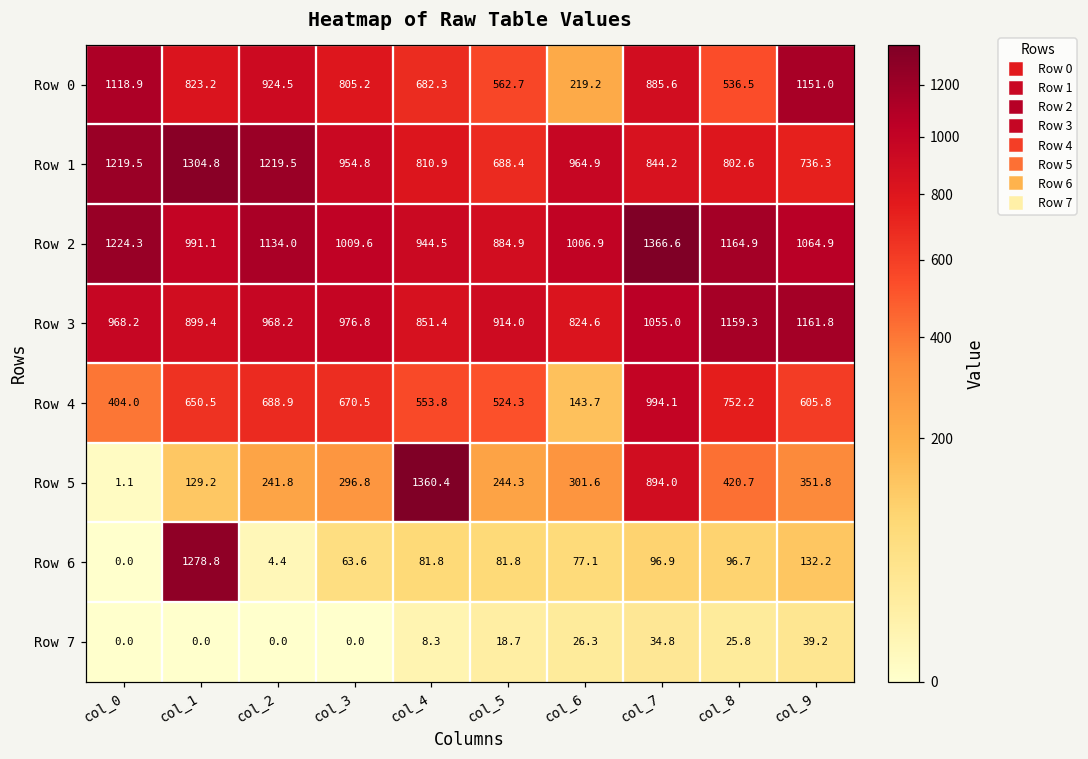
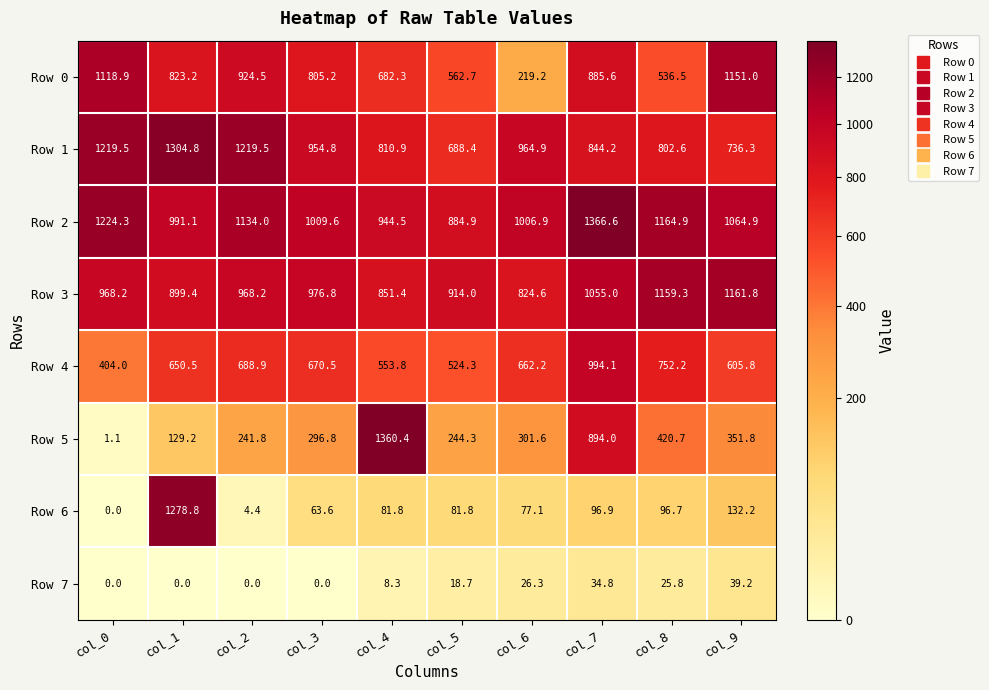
  {
    "Row 0": {
      "col_0": 1118.9,
      "col_1": 823.2,
      "col_2": 924.5,
      "col_3": 805.2,
      "col_4": 682.3,
      "col_5": 562.7,
      "col_6": 219.2,
      "col_7": 885.6,
      "col_8": 536.5,
      "col_9": 1151.0
    },
    "Row 1": {
      "col_0": 1219.5,
      "col_1": 1304.8,
      "col_2": 1219.5,
      "col_3": 954.8,
      "col_4": 810.9,
      "col_5": 688.4,
      "col_6": 964.9,
      "col_7": 844.2,
      "col_8": 802.6,
      "col_9": 736.3
    },
    "Row 2": {
      "col_0": 1224.3,
      "col_1": 991.1,
      "col_2": 1134.0,
      "col_3": 1009.6,
      "col_4": 944.5,
      "col_5": 884.9,
      "col_6": 1006.9,
      "col_7": 1366.6,
      "col_8": 1164.9,
      "col_9": 1064.9
    },
    "Row 3": {
      "col_0": 968.2,
      "col_1": 899.4,
      "col_2": 968.2,
      "col_3": 976.8,
      "col_4": 851.4,
      "col_5": 914.0,
      "col_6": 824.6,
      "col_7": 1055.0,
      "col_8": 1159.3,
      "col_9": 1161.8
    },
    "Row 4": {
      "col_0": 404.0,
      "col_1": 650.5,
      "col_2": 688.9,
      "col_3": 670.5,
      "col_4": 553.8,
      "col_5": 524.3,
-     "col_6": 143.7,
+     "col_6": 662.2,
      "col_7": 994.1,
      "col_8": 752.2,
      "col_9": 605.8
    },
    "Row 5": {
      "col_0": 1.1,
      "col_1": 129.2,
      "col_2": 241.8,
      "col_3": 296.8,
      "col_4": 1360.4,
      "col_5": 244.3,
      "col_6": 301.6,
      "col_7": 894.0,
      "col_8": 420.7,
      "col_9": 351.8
    },
    "Row 6": {
      "col_0": 0.0,
      "col_1": 1278.8,
      "col_2": 4.4,
      "col_3": 63.6,
      "col_4": 81.8,
      "col_5": 81.8,
      "col_6": 77.1,
      "col_7": 96.9,
      "col_8": 96.7,
      "col_9": 132.2
    },
    "Row 7": {
      "col_0": 0.0,
      "col_1": 0.0,
      "col_2": 0.0,
      "col_3": 0.0,
      "col_4": 8.3,
      "col_5": 18.7,
      "col_6": 26.3,
      "col_7": 34.8,
      "col_8": 25.8,
      "col_9": 39.2
    }
  }
